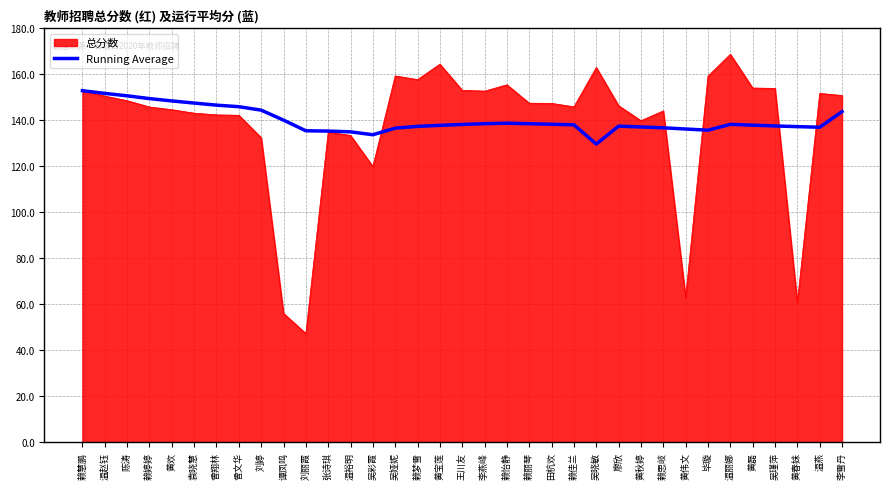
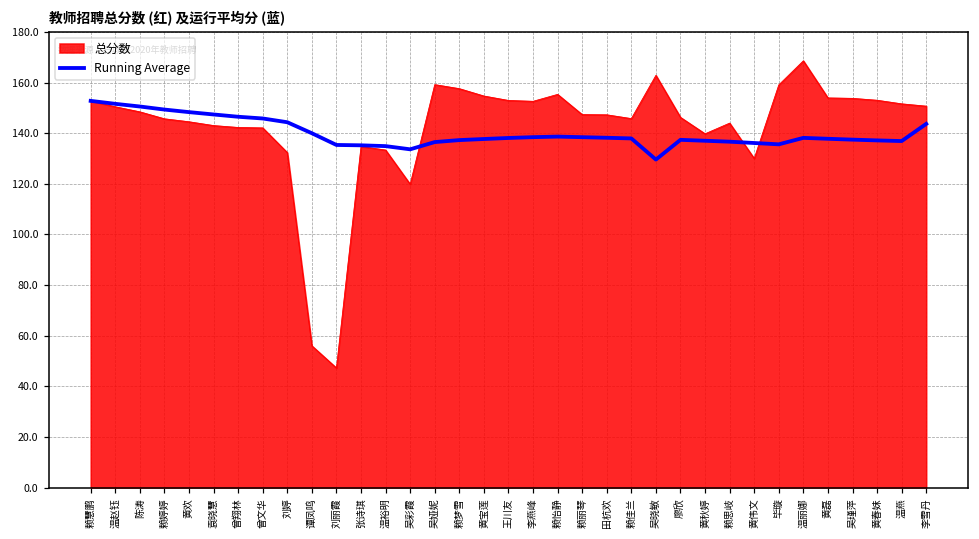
  {
    "总分数": {
      "温赵钰": 150,
      "陈涛": 148,
      "赖婷婷": 146,
      "黄欢": 145,
      "袁晓慧": 143,
      "曾翔林": 142,
      "曾文华": 142,
      "刘婷": 132,
      "谭凤鸣": 56,
      "刘丽霞": 47,
      "温裕明": 133,
      "吴彩霞": 120,
      "吴娅妮": 159,
      "赖梦雪": 158,
-     "黄宝莲": 164,
+     "黄宝莲": 155,
      "王川友": 153,
      "李燕峰": 153,
      "赖怡静": 155,
      "赖丽琴": 147,
      "田杭欢": 147,
      "赖佳兰": 146,
      "吴晓敏": 163,
      "廖欣": 146,
      "黄秋婷": 140,
      "赖思岐": 144,
-     "黄伟文": 63,
+     "黄伟文": 130,
      "毕璇": 159,
      "温丽娜": 169,
      "黄磊": 154,
      "吴瑾萍": 154,
-     "黄春妹": 61,
+     "黄春妹": 153,
      "温燕": 152,
      "李雪丹": 151
    },
    "Running Average": {
      "温赵钰": 152,
      "陈涛": 151,
      "赖婷婷": 149,
      "黄欢": 148,
      "袁晓慧": 147,
      "曾翔林": 146,
      "曾文华": 146,
      "刘婷": 144,
      "谭凤鸣": 140,
      "刘丽霞": 135,
      "温裕明": 135,
      "吴彩霞": 134,
      "吴娅妮": 136,
      "赖梦雪": 137,
      "黄宝莲": 138,
      "王川友": 138,
      "李燕峰": 138,
      "赖怡静": 139,
      "赖丽琴": 138,
      "田杭欢": 138,
      "赖佳兰": 138,
      "吴晓敏": 130,
      "廖欣": 137,
      "黄秋婷": 137,
      "赖思岐": 137,
      "黄伟文": 136,
      "毕璇": 136,
      "温丽娜": 138,
      "黄磊": 138,
      "吴瑾萍": 137,
      "黄春妹": 137,
      "温燕": 137,
      "李雪丹": 144
    }
  }
